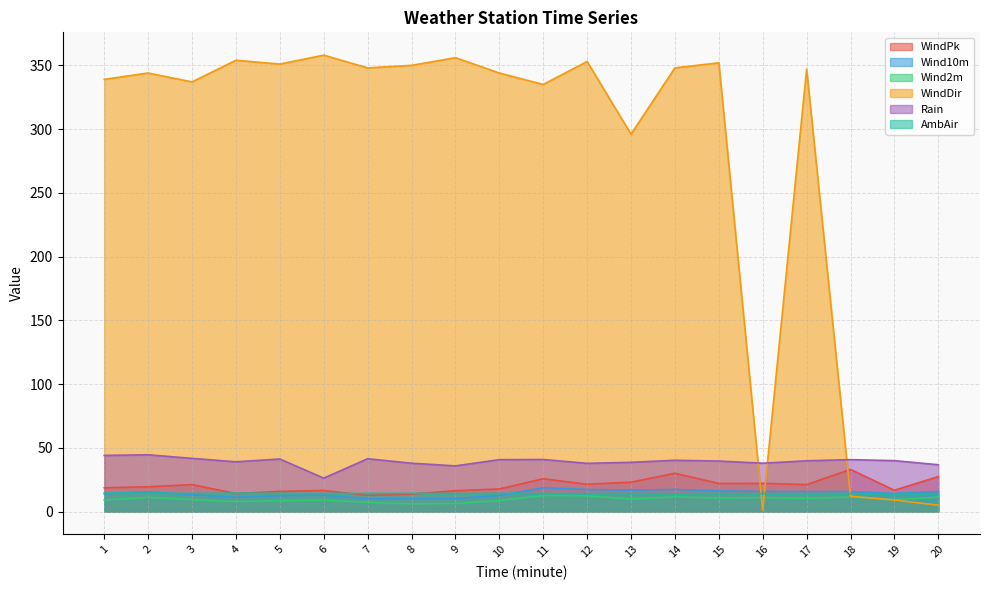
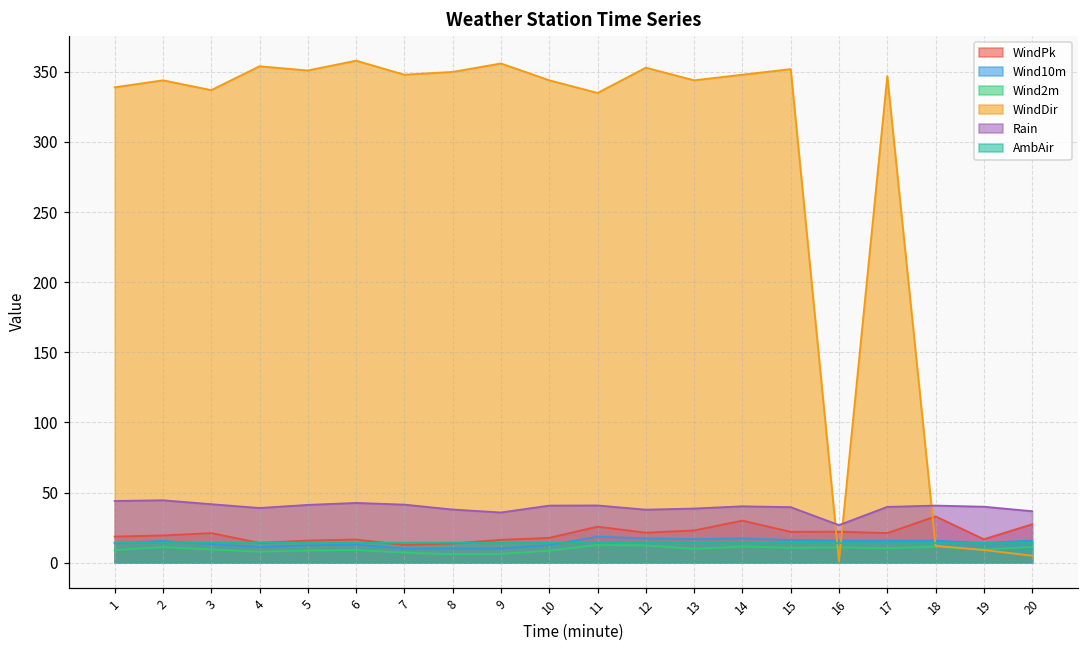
  {
    "WindPk": {
      "1": 19,
      "2": 19,
      "3": 21,
      "6": 17,
      "9": 16,
      "10": 18,
      "11": 26,
      "12": 21,
      "13": 23,
      "14": 30,
      "15": 22,
      "16": 22,
      "17": 21,
      "18": 33,
      "19": 17,
      "20": 27
    },
    "Wind10m": {
      "4": 11,
      "7": 10,
      "8": 10,
      "9": 10,
      "11": 19,
      "12": 17,
      "13": 17,
      "14": 17
    },
    "WindDir": {
      "1": 339,
      "2": 344,
      "3": 337,
      "4": 354,
      "5": 351,
      "6": 358,
      "7": 348,
      "8": 350,
      "9": 356,
      "10": 344,
      "11": 335,
      "12": 353,
-     "13": 296,
+     "13": 344,
      "14": 348,
      "15": 352,
      "16": 1,
      "17": 347,
      "20": 5
    },
    "Rain": {
      "1": 44,
      "2": 45,
      "3": 42,
      "4": 39,
      "5": 41,
-     "6": 26,
+     "6": 43,
      "7": 41,
      "8": 38,
      "9": 36,
      "10": 41,
      "11": 41,
      "12": 38,
      "13": 39,
      "14": 40,
      "15": 40,
-     "16": 38,
+     "16": 27,
      "17": 40,
      "18": 41,
      "19": 40,
      "20": 37
    }
  }
